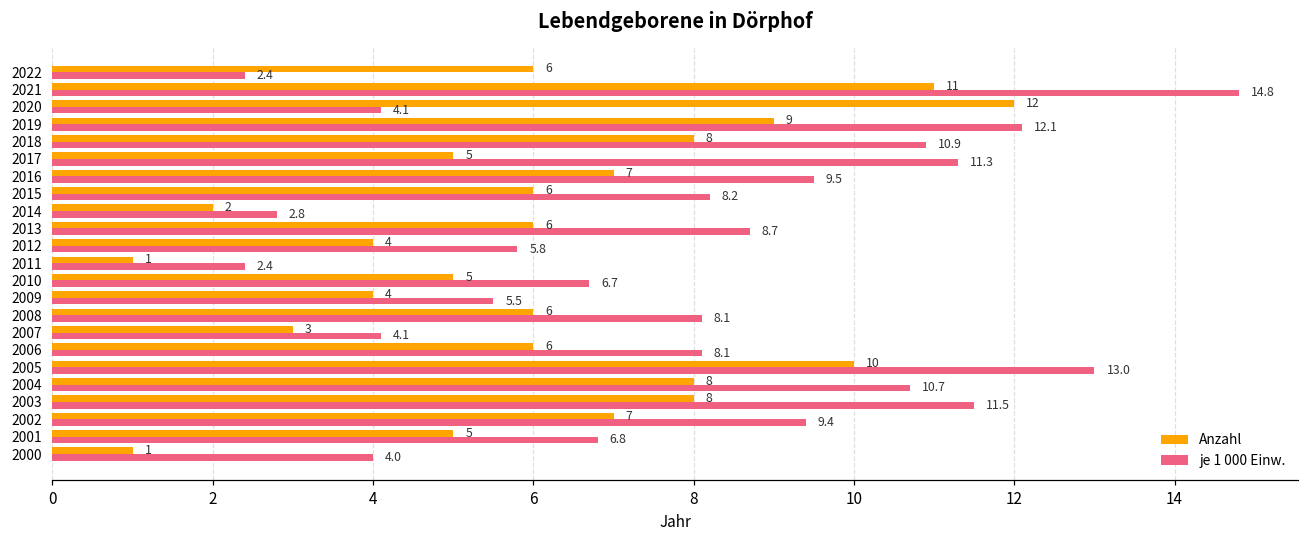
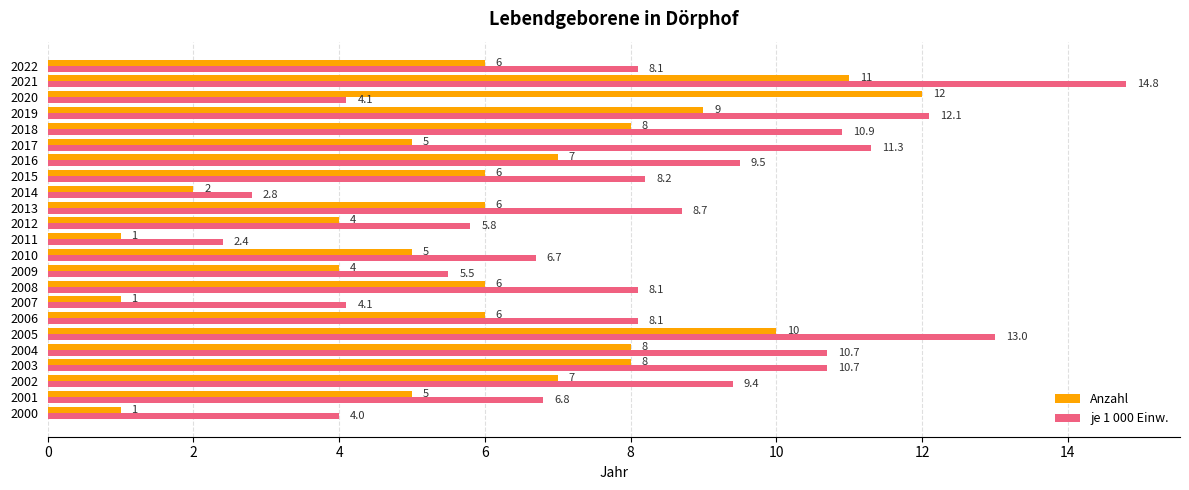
  {
    "Anzahl": {
      "2022": 6,
      "2021": 11,
      "2020": 12,
      "2019": 9,
      "2018": 8,
      "2017": 5,
      "2016": 7,
      "2015": 6,
      "2014": 2,
      "2013": 6,
      "2012": 4,
      "2011": 1,
      "2010": 5,
      "2009": 4,
      "2008": 6,
-     "2007": 3,
+     "2007": 1,
      "2006": 6,
      "2005": 10,
      "2004": 8,
      "2003": 8,
      "2002": 7,
      "2001": 5,
      "2000": 1
    },
    "je 1 000 Einw.": {
-     "2022": 2.4,
+     "2022": 8.1,
      "2021": 14.8,
      "2020": 4.1,
      "2019": 12.1,
      "2018": 10.9,
      "2017": 11.3,
      "2016": 9.5,
      "2015": 8.2,
      "2014": 2.8,
      "2013": 8.7,
      "2012": 5.8,
      "2011": 2.4,
      "2010": 6.7,
      "2009": 5.5,
      "2008": 8.1,
      "2007": 4.1,
      "2006": 8.1,
      "2005": 13.0,
      "2004": 10.7,
-     "2003": 11.5,
+     "2003": 10.7,
      "2002": 9.4,
      "2001": 6.8,
      "2000": 4.0
    }
  }
